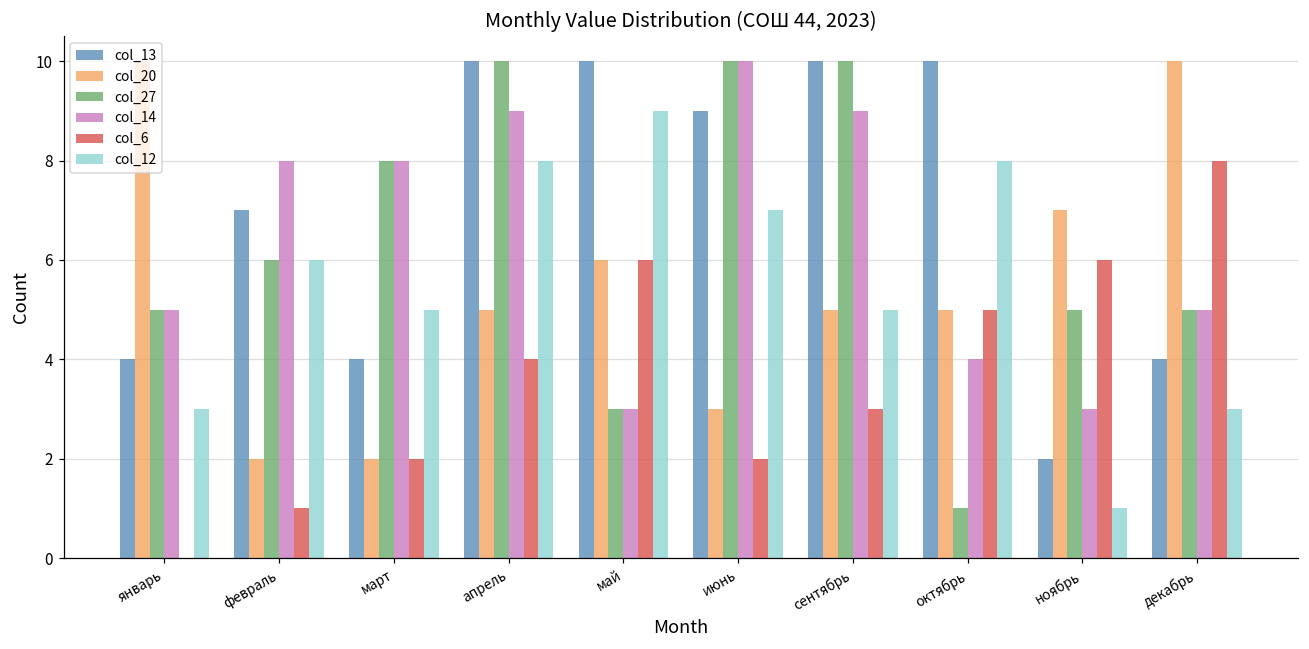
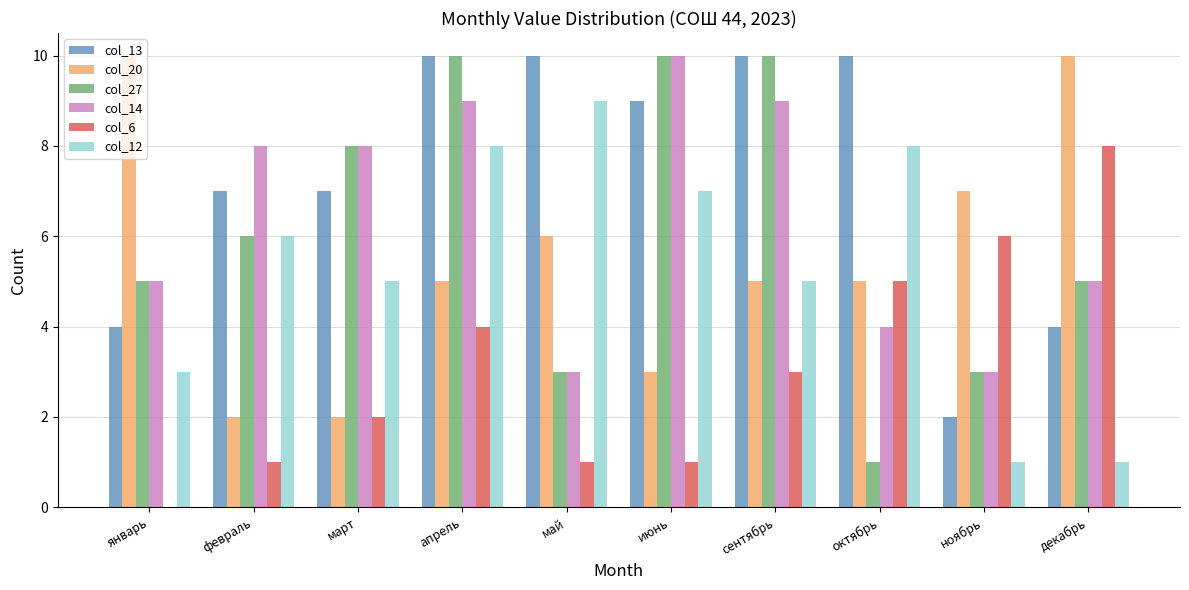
  {
    "col_13": {
      "январь": 4,
      "февраль": 7,
-     "март": 4,
+     "март": 7,
      "апрель": 10,
      "май": 10,
      "июнь": 9,
      "сентябрь": 10,
      "октябрь": 10,
      "ноябрь": 2,
      "декабрь": 4
    },
    "col_20": {
      "февраль": 2,
      "март": 2,
      "апрель": 5,
      "май": 6,
      "июнь": 3,
      "сентябрь": 5,
      "октябрь": 5,
      "ноябрь": 7,
      "декабрь": 10
    },
    "col_27": {
      "январь": 5,
      "февраль": 6,
      "март": 8,
      "апрель": 10,
      "май": 3,
      "июнь": 10,
      "сентябрь": 10,
      "октябрь": 1,
-     "ноябрь": 5,
+     "ноябрь": 3,
      "декабрь": 5
    },
    "col_14": {
      "январь": 5,
      "февраль": 8,
      "март": 8,
      "апрель": 9,
      "май": 3,
      "июнь": 10,
      "сентябрь": 9,
      "октябрь": 4,
      "ноябрь": 3,
      "декабрь": 5
    },
    "col_6": {
      "январь": 0,
      "февраль": 1,
      "март": 2,
      "апрель": 4,
-     "май": 6,
-     "июнь": 2,
+     "май": 1,
+     "июнь": 1,
      "сентябрь": 3,
      "октябрь": 5,
      "ноябрь": 6,
      "декабрь": 8
    },
    "col_12": {
      "январь": 3,
      "февраль": 6,
      "март": 5,
      "апрель": 8,
      "май": 9,
      "июнь": 7,
      "сентябрь": 5,
      "октябрь": 8,
      "ноябрь": 1,
-     "декабрь": 3
+     "декабрь": 1
    }
  }
